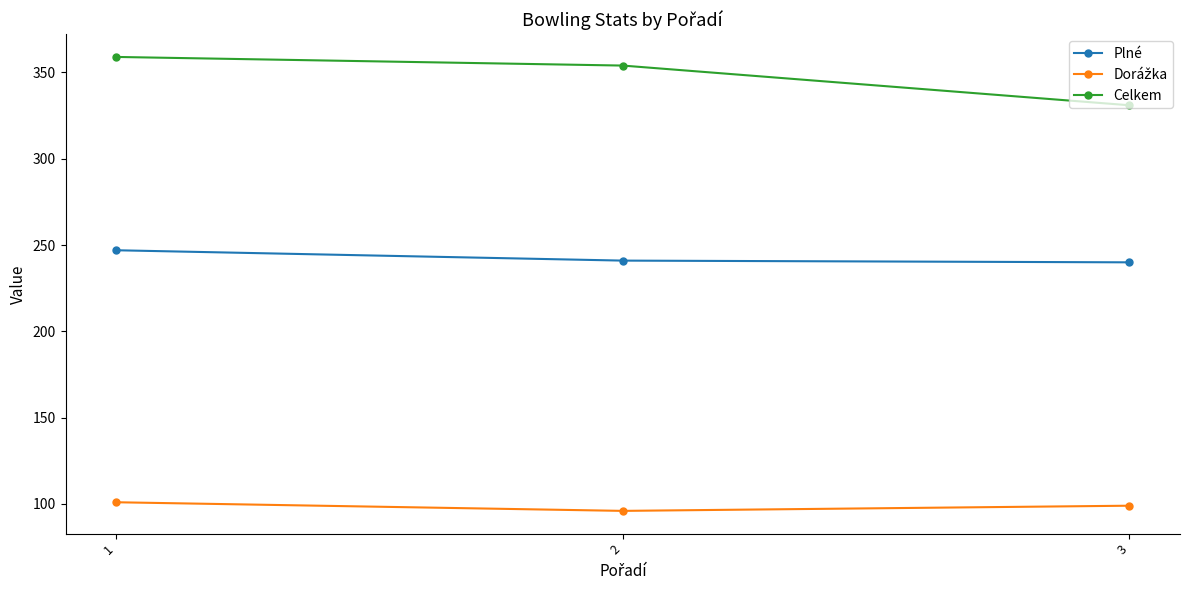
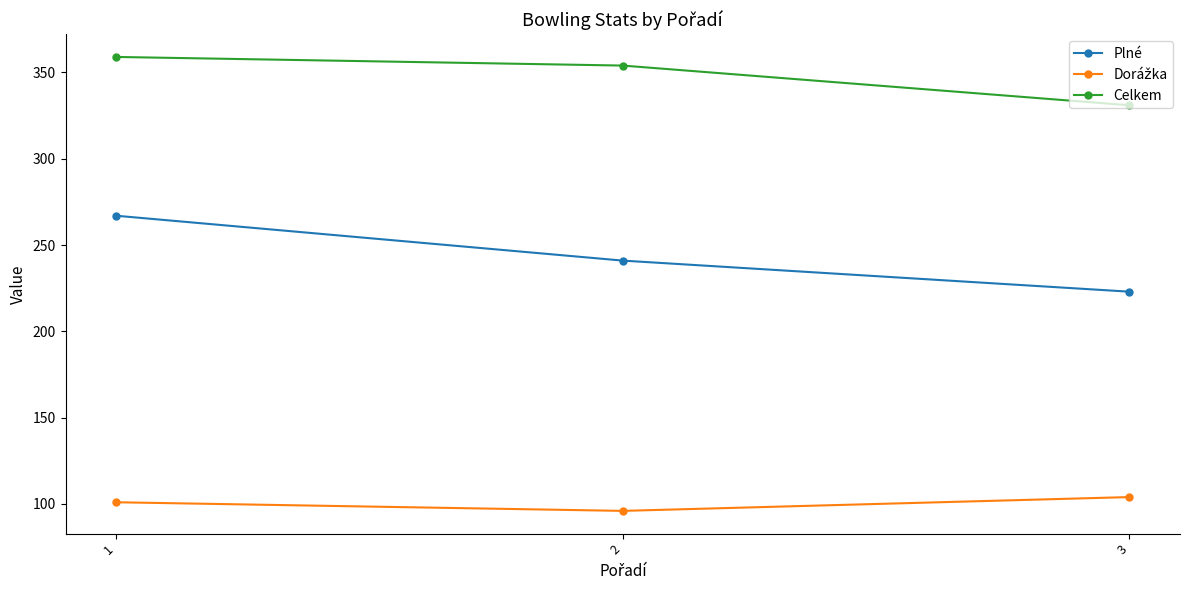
  {
    "Plné": {
-     "1": 247,
+     "1": 267,
      "2": 241,
-     "3": 240
+     "3": 223
    },
    "Dorážka": {
      "1": 101,
      "2": 96,
-     "3": 99
+     "3": 104
    },
    "Celkem": {
      "1": 359,
      "2": 354
    }
  }
